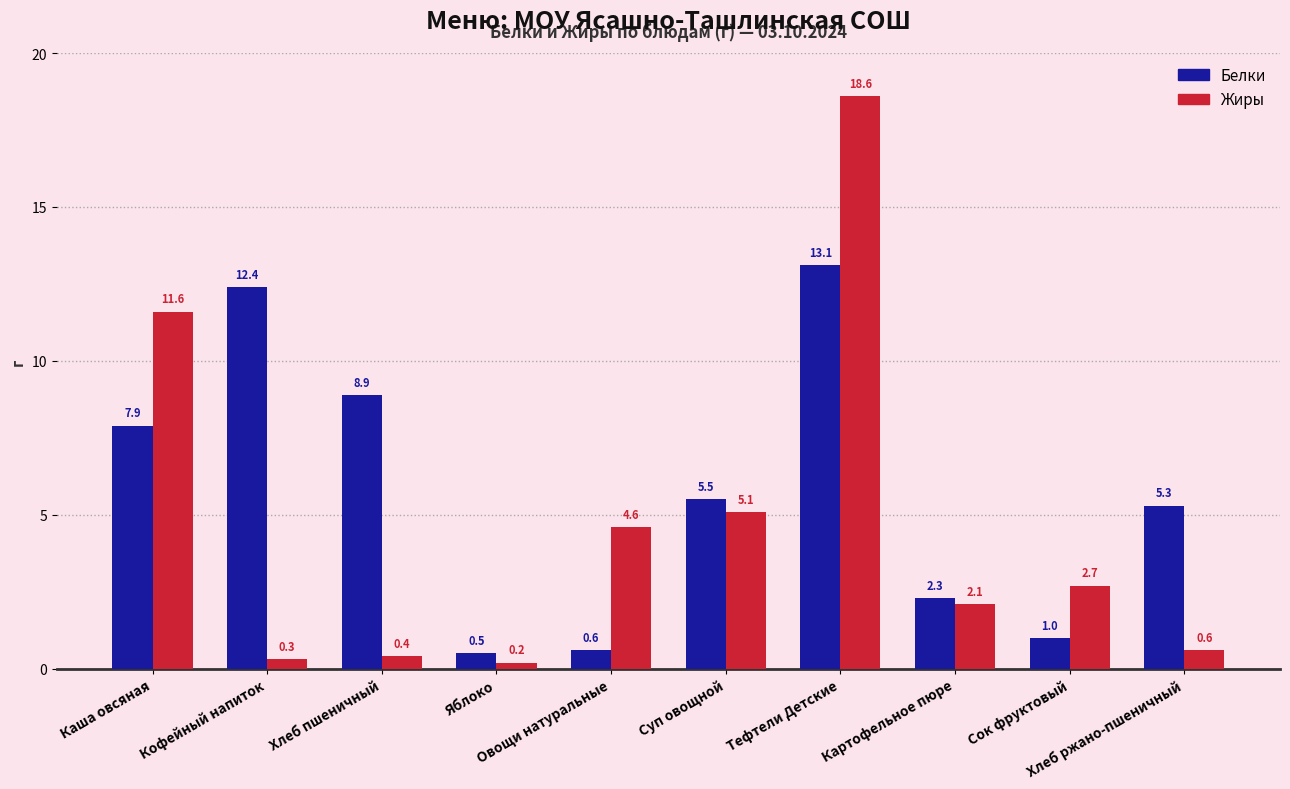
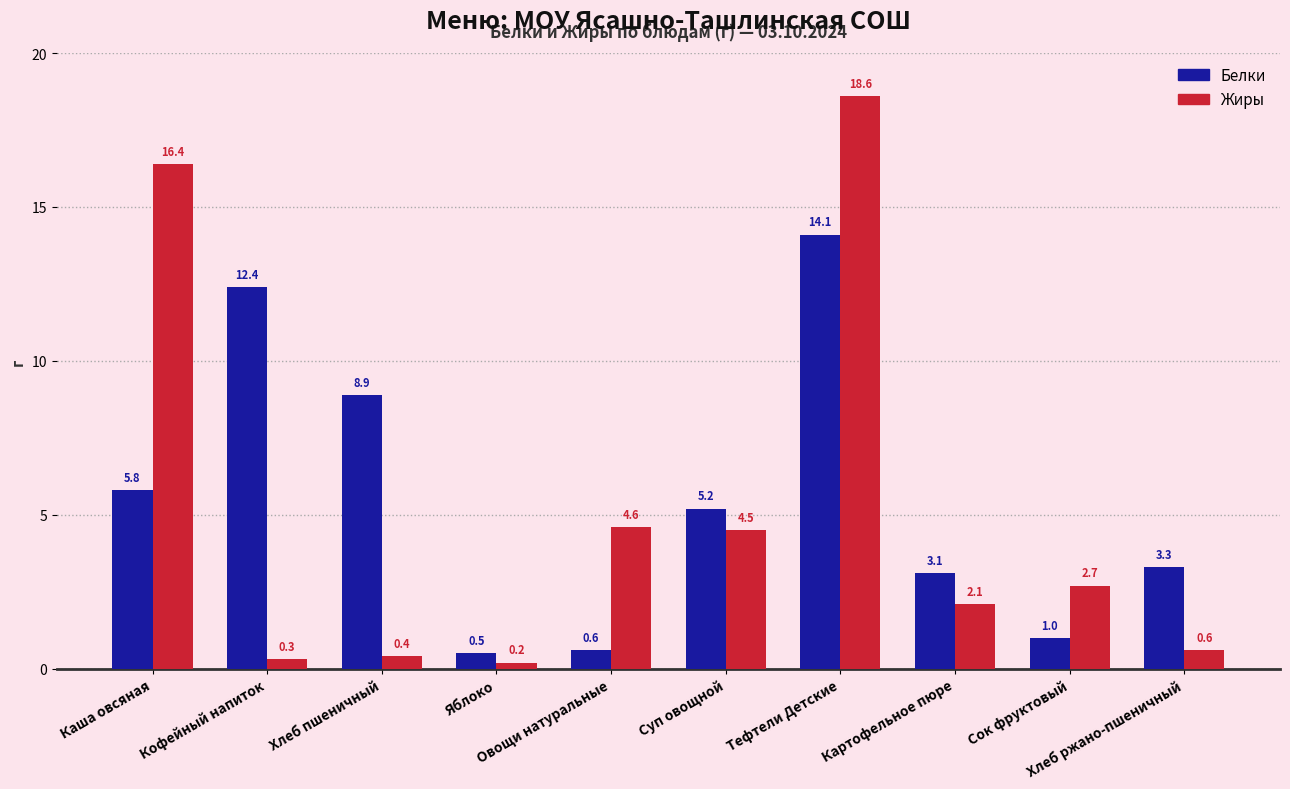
  {
    "Белки": {
-     "Каша овсяная": 7.9,
+     "Каша овсяная": 5.8,
      "Кофейный напиток": 12.4,
      "Хлеб пшеничный": 8.9,
      "Яблоко": 0.5,
      "Овощи натуральные": 0.6,
-     "Суп овощной": 5.5,
-     "Тефтели Детские": 13.1,
-     "Картофельное пюре": 2.3,
+     "Суп овощной": 5.2,
+     "Тефтели Детские": 14.1,
+     "Картофельное пюре": 3.1,
      "Сок фруктовый": 1.0,
-     "Хлеб ржано-пшеничный": 5.3
+     "Хлеб ржано-пшеничный": 3.3
    },
    "Жиры": {
-     "Каша овсяная": 11.6,
+     "Каша овсяная": 16.4,
      "Кофейный напиток": 0.3,
      "Хлеб пшеничный": 0.4,
      "Яблоко": 0.2,
      "Овощи натуральные": 4.6,
-     "Суп овощной": 5.1,
+     "Суп овощной": 4.5,
      "Тефтели Детские": 18.6,
      "Картофельное пюре": 2.1,
      "Сок фруктовый": 2.7,
      "Хлеб ржано-пшеничный": 0.6
    }
  }
